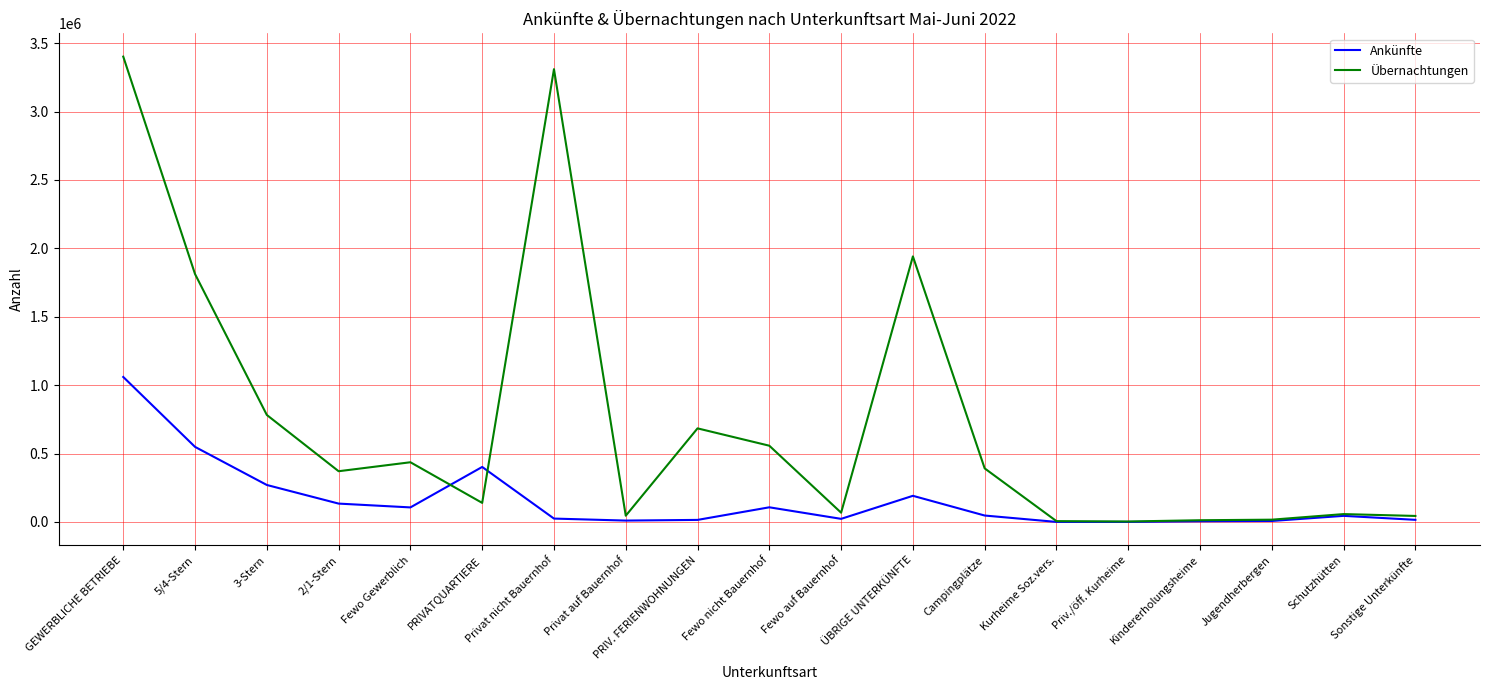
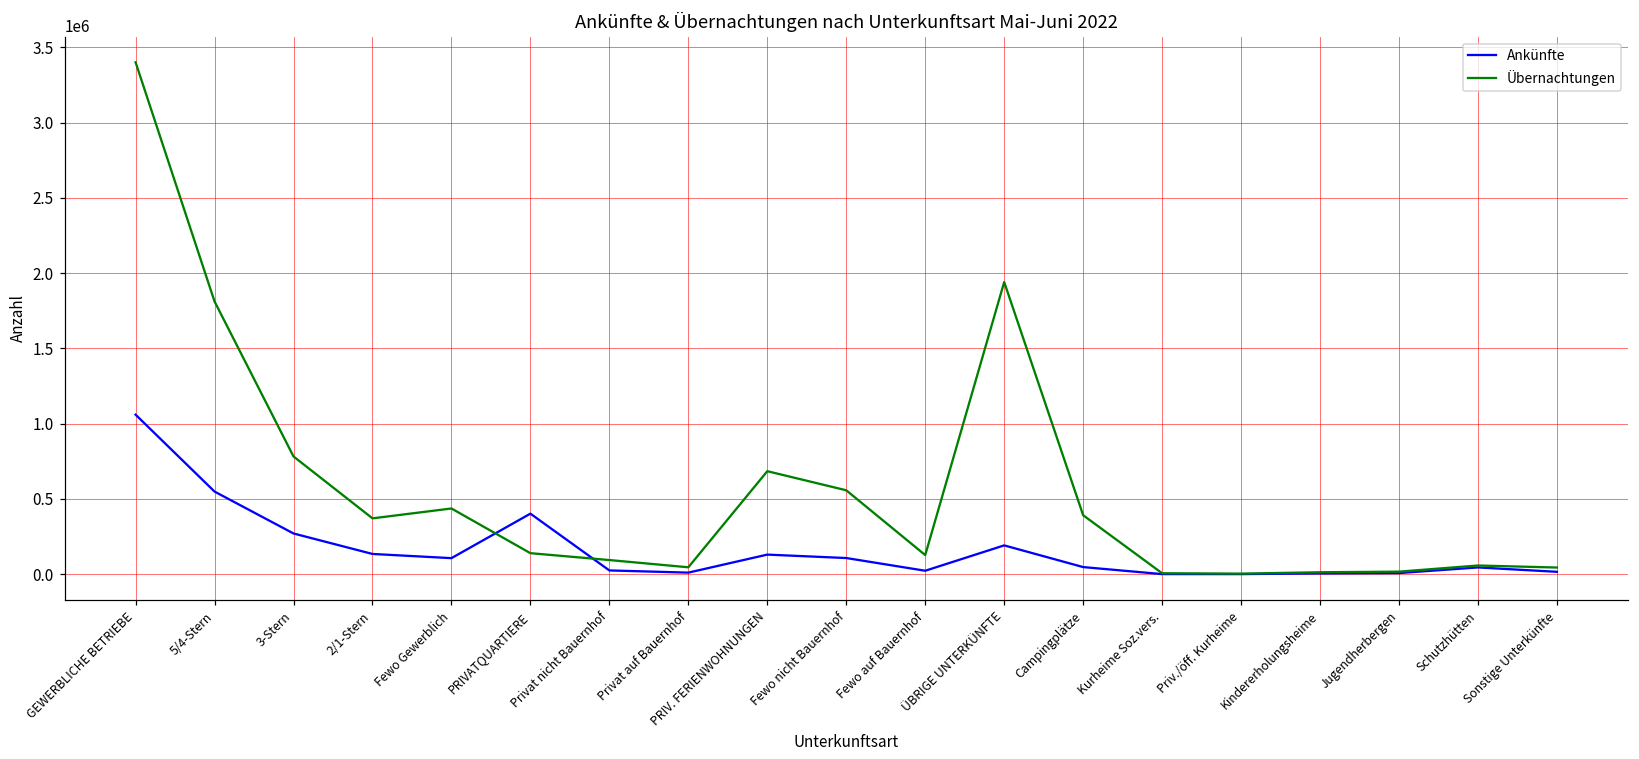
  {
    "Ankünfte": {
      "GEWERBLICHE BETRIEBE": 1060000,
      "5/4-Stern": 550000,
      "3-Stern": 270000,
      "2/1-Stern": 130000,
      "Fewo Gewerblich": 110000,
      "PRIVATQUARTIERE": 400000,
      "Privat nicht Bauernhof": 20000,
      "Privat auf Bauernhof": 10000,
-     "PRIV. FERIENWOHNUNGEN": 20000,
+     "PRIV. FERIENWOHNUNGEN": 130000,
      "Fewo nicht Bauernhof": 110000,
      "Fewo auf Bauernhof": 20000,
      "ÜBRIGE UNTERKÜNFTE": 190000,
      "Campingplätze": 50000,
      "Sonstige Unterkünfte": 20000
    },
    "Übernachtungen": {
      "GEWERBLICHE BETRIEBE": 3400000,
      "5/4-Stern": 1810000,
      "3-Stern": 780000,
      "2/1-Stern": 370000,
      "Fewo Gewerblich": 440000,
      "PRIVATQUARTIERE": 140000,
-     "Privat nicht Bauernhof": 3310000,
+     "Privat nicht Bauernhof": 90000,
      "Privat auf Bauernhof": 50000,
      "PRIV. FERIENWOHNUNGEN": 680000,
      "Fewo nicht Bauernhof": 560000,
-     "Fewo auf Bauernhof": 70000,
+     "Fewo auf Bauernhof": 130000,
      "ÜBRIGE UNTERKÜNFTE": 1940000,
      "Campingplätze": 390000,
      "Sonstige Unterkünfte": 40000
    }
  }
